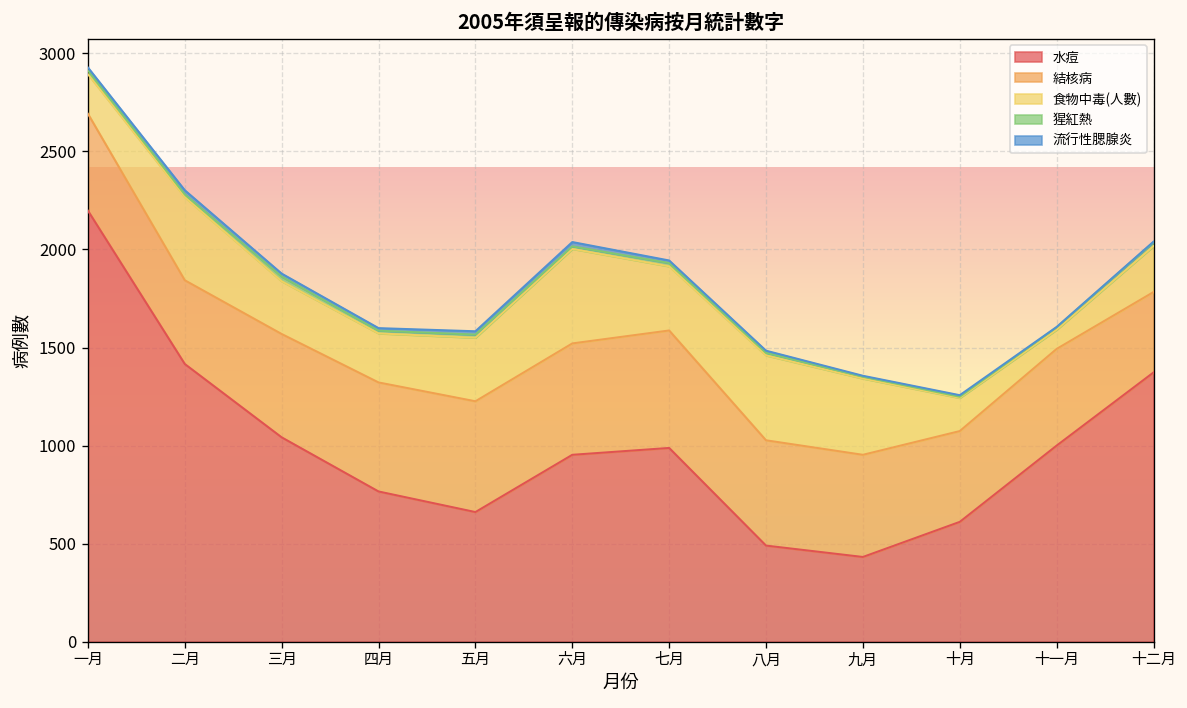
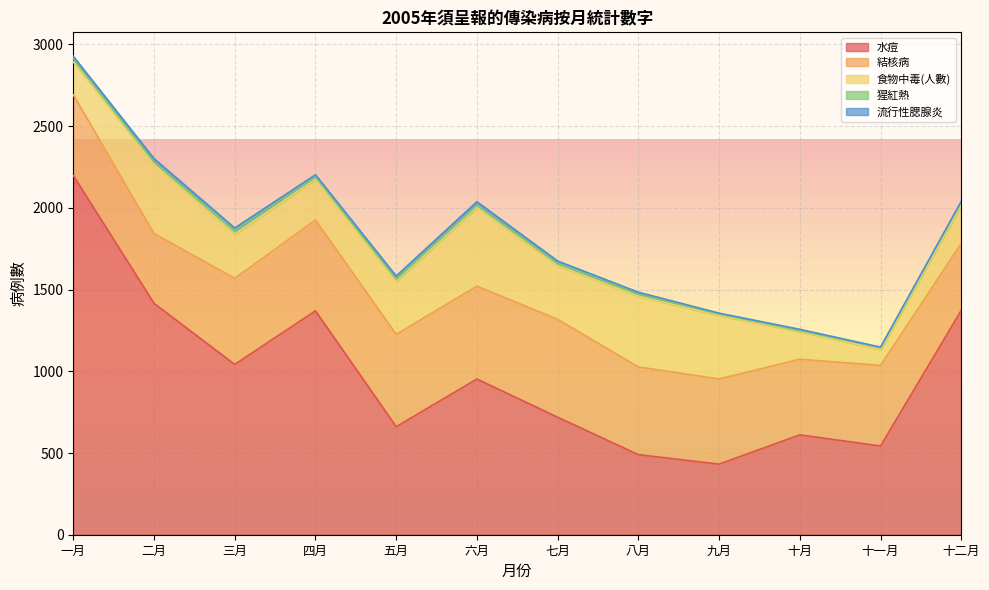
  {
    "水痘": {
      "一月": 2200,
      "二月": 1420,
      "三月": 1040,
-     "四月": 770,
+     "四月": 1370,
      "五月": 660,
      "六月": 950,
-     "七月": 990,
+     "七月": 720,
      "八月": 490,
      "九月": 430,
      "十月": 610,
-     "十一月": 1000,
+     "十一月": 540,
      "十二月": 1370
    },
    "猩紅熱": {
      "五月": 20
    },
    "流行性腮腺炎": {
      "二月": 20,
      "五月": 20,
      "六月": 20
    }
  }
